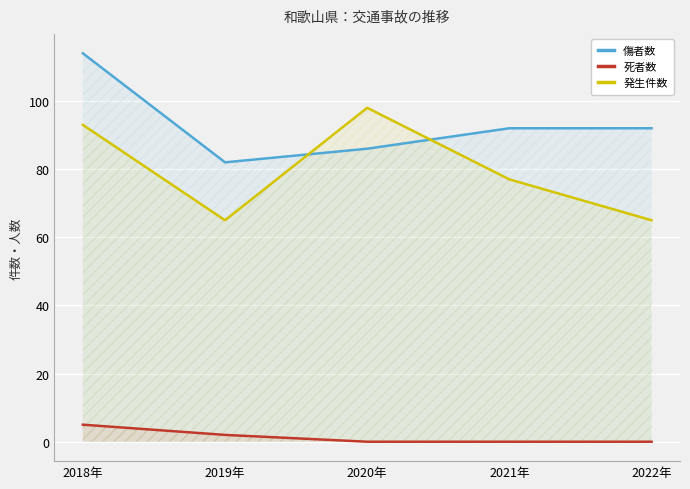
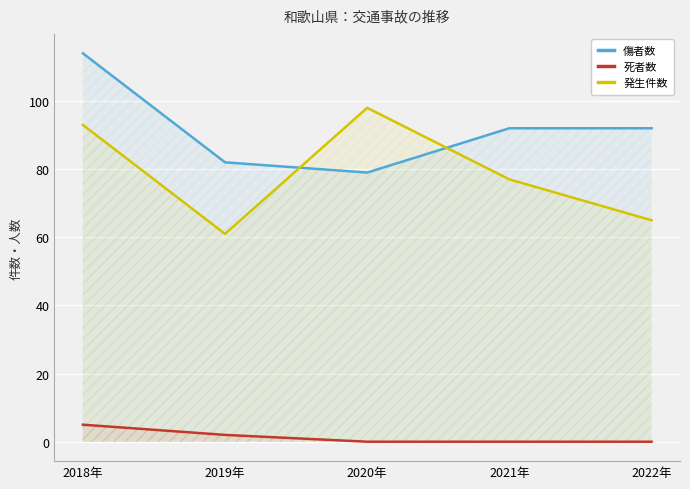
  {
    "傷者数": {
      "2018年": 114,
      "2019年": 82,
-     "2020年": 86,
+     "2020年": 79,
      "2021年": 92,
      "2022年": 92
    },
    "死者数": {
      "2018年": 5,
      "2019年": 2,
      "2020年": 0,
      "2021年": 0,
      "2022年": 0
    },
    "発生件数": {
      "2018年": 93,
-     "2019年": 65,
+     "2019年": 61,
      "2020年": 98,
      "2021年": 77,
      "2022年": 65
    }
  }
